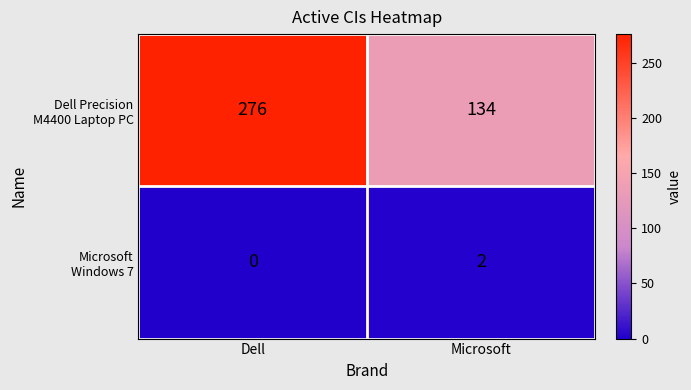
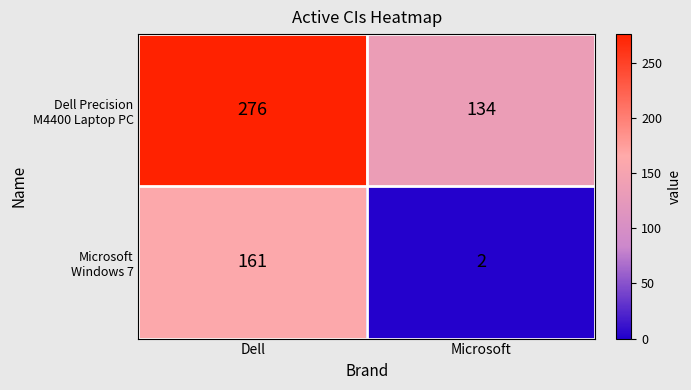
  {
    "Dell Precision M4400 Laptop PC": {
      "Dell": 276,
      "Microsoft": 134
    },
    "Microsoft Windows 7": {
-     "Dell": 0,
+     "Dell": 161,
      "Microsoft": 2
    }
  }
